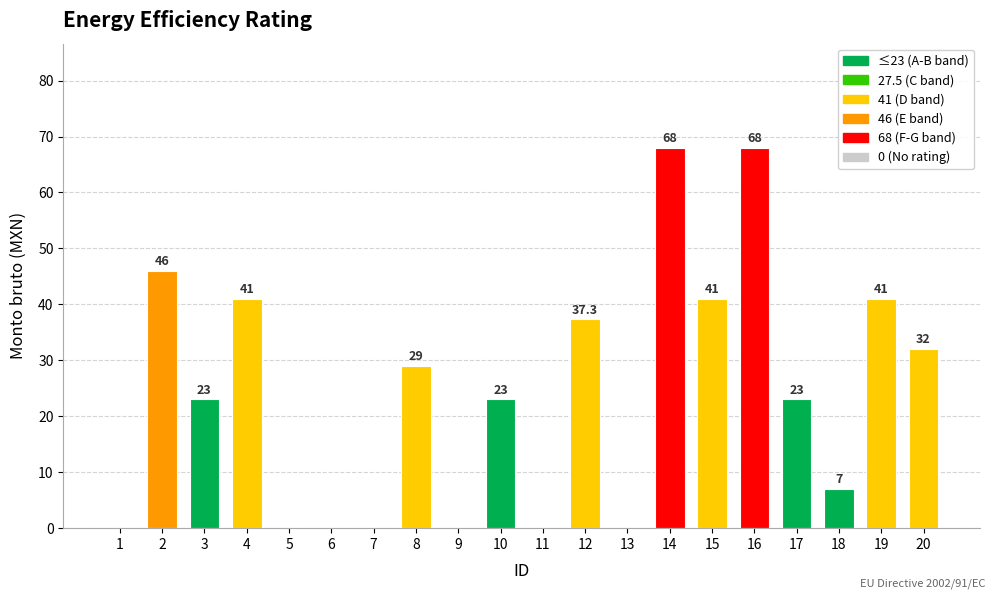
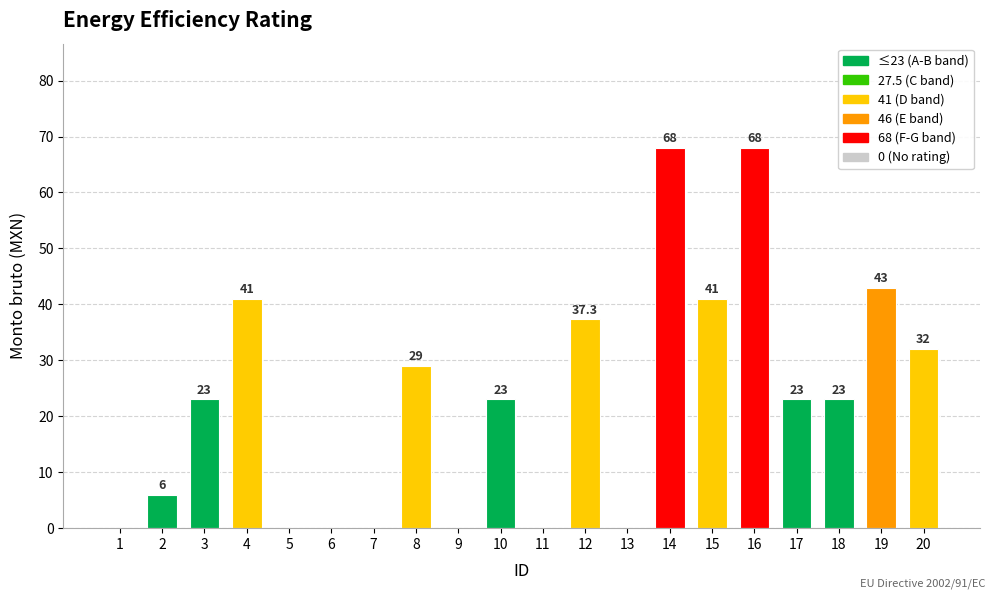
  {
-   "2": 46,
+   "2": 6,
    "3": 23,
    "4": 41,
    "8": 29,
    "10": 23,
    "12": 37.3,
    "14": 68,
    "15": 41,
    "16": 68,
    "17": 23,
-   "18": 7,
-   "19": 41,
+   "18": 23,
+   "19": 43,
    "20": 32
  }
